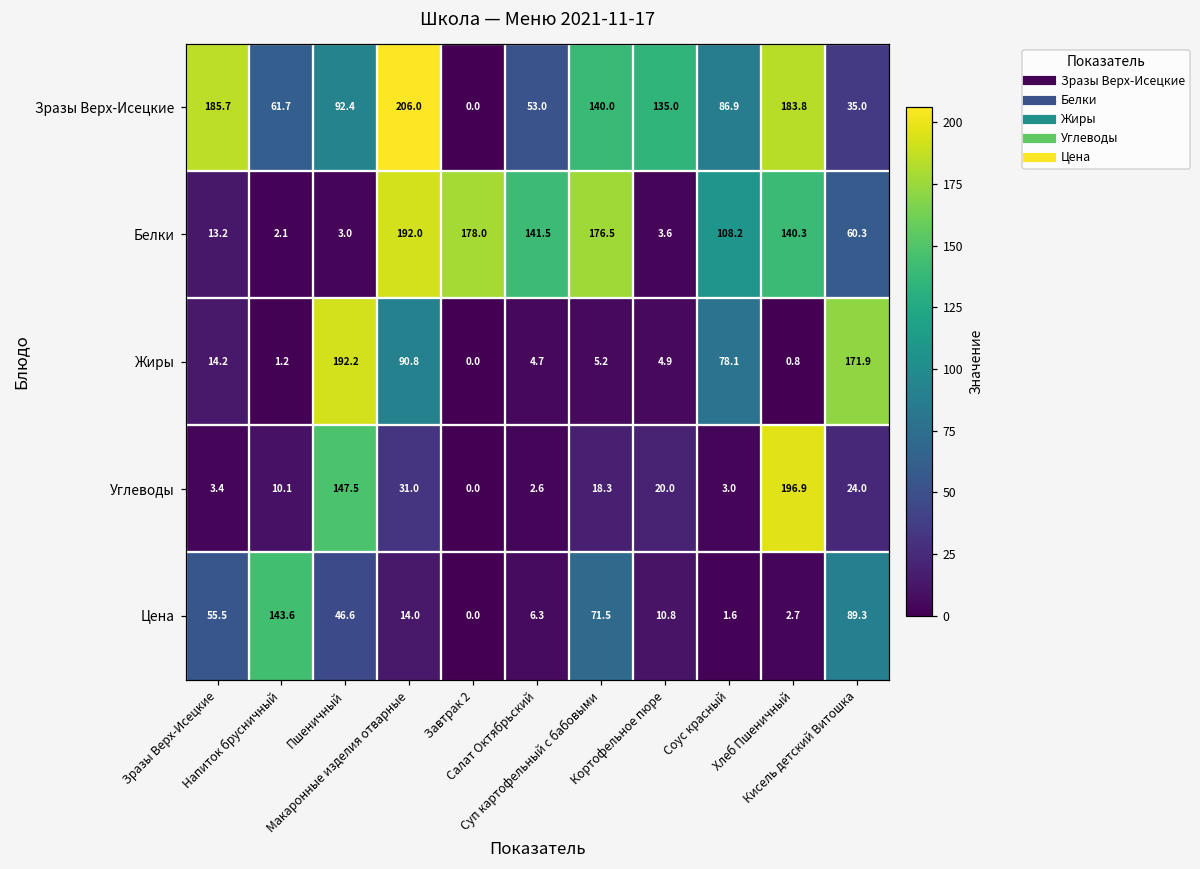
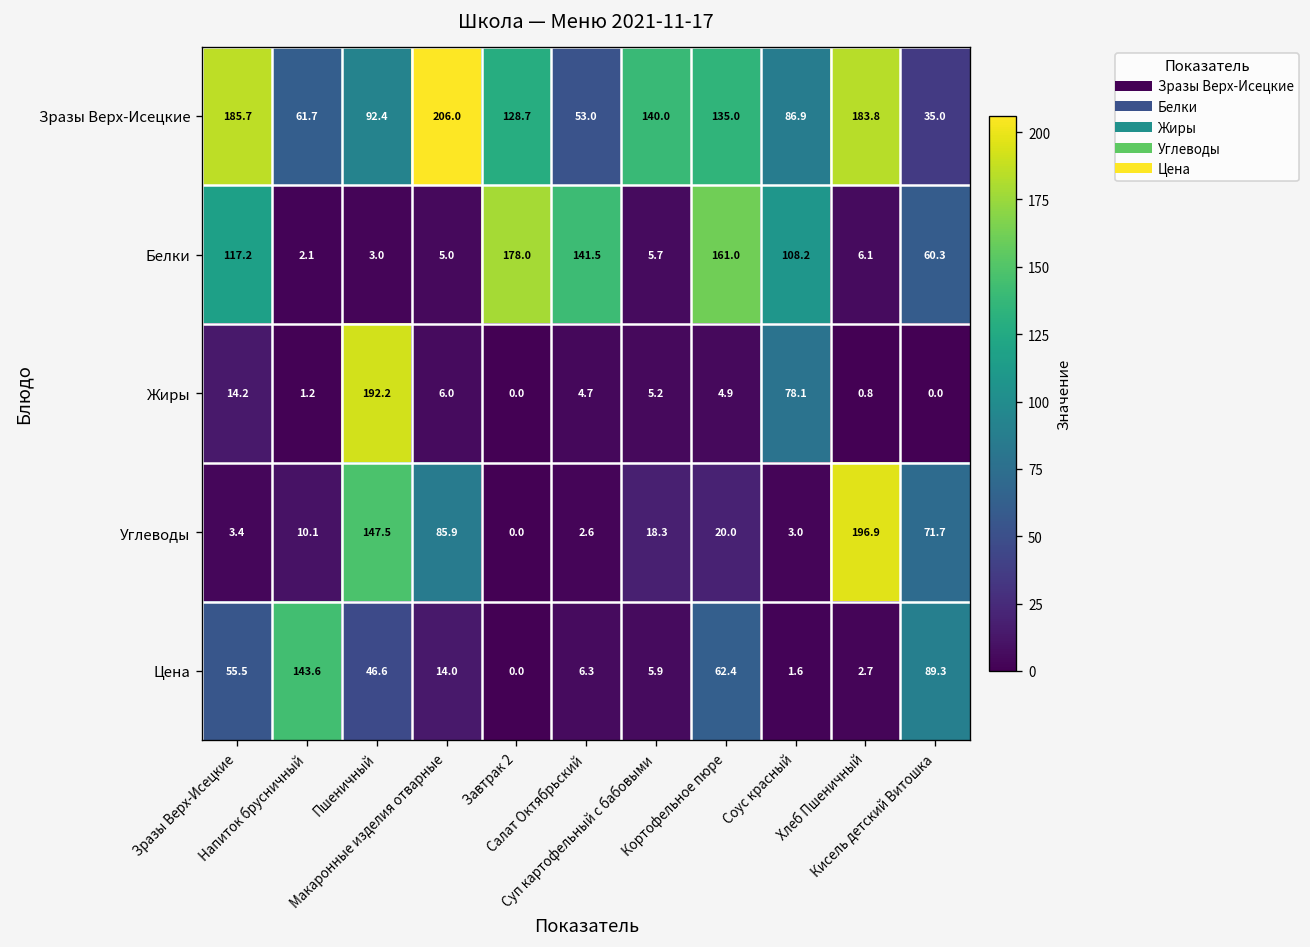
  {
    "Зразы Верх-Исецкие": {
      "Зразы Верх-Исецкие": 185.7,
      "Напиток брусничный": 61.7,
      "Пшеничный": 92.4,
      "Макаронные изделия отварные": 206.0,
-     "Завтрак 2": 0.0,
+     "Завтрак 2": 128.7,
      "Салат Октябрьский": 53.0,
      "Суп картофельный с бабовыми": 140.0,
      "Кортофельное пюре": 135.0,
      "Соус красный": 86.9,
      "Хлеб Пшеничный": 183.8,
      "Кисель детский Витошка": 35.0
    },
    "Белки": {
-     "Зразы Верх-Исецкие": 13.2,
+     "Зразы Верх-Исецкие": 117.2,
      "Напиток брусничный": 2.1,
      "Пшеничный": 3.0,
-     "Макаронные изделия отварные": 192.0,
+     "Макаронные изделия отварные": 5.0,
      "Завтрак 2": 178.0,
      "Салат Октябрьский": 141.5,
-     "Суп картофельный с бабовыми": 176.5,
-     "Кортофельное пюре": 3.6,
+     "Суп картофельный с бабовыми": 5.7,
+     "Кортофельное пюре": 161.0,
      "Соус красный": 108.2,
-     "Хлеб Пшеничный": 140.3,
+     "Хлеб Пшеничный": 6.1,
      "Кисель детский Витошка": 60.3
    },
    "Жиры": {
      "Зразы Верх-Исецкие": 14.2,
      "Напиток брусничный": 1.2,
      "Пшеничный": 192.2,
-     "Макаронные изделия отварные": 90.8,
+     "Макаронные изделия отварные": 6.0,
      "Завтрак 2": 0.0,
      "Салат Октябрьский": 4.7,
      "Суп картофельный с бабовыми": 5.2,
      "Кортофельное пюре": 4.9,
      "Соус красный": 78.1,
      "Хлеб Пшеничный": 0.8,
-     "Кисель детский Витошка": 171.9
+     "Кисель детский Витошка": 0.0
    },
    "Углеводы": {
      "Зразы Верх-Исецкие": 3.4,
      "Напиток брусничный": 10.1,
      "Пшеничный": 147.5,
-     "Макаронные изделия отварные": 31.0,
+     "Макаронные изделия отварные": 85.9,
      "Завтрак 2": 0.0,
      "Салат Октябрьский": 2.6,
      "Суп картофельный с бабовыми": 18.3,
      "Кортофельное пюре": 20.0,
      "Соус красный": 3.0,
      "Хлеб Пшеничный": 196.9,
-     "Кисель детский Витошка": 24.0
+     "Кисель детский Витошка": 71.7
    },
    "Цена": {
      "Зразы Верх-Исецкие": 55.5,
      "Напиток брусничный": 143.6,
      "Пшеничный": 46.6,
      "Макаронные изделия отварные": 14.0,
      "Завтрак 2": 0.0,
      "Салат Октябрьский": 6.3,
-     "Суп картофельный с бабовыми": 71.5,
-     "Кортофельное пюре": 10.8,
+     "Суп картофельный с бабовыми": 5.9,
+     "Кортофельное пюре": 62.4,
      "Соус красный": 1.6,
      "Хлеб Пшеничный": 2.7,
      "Кисель детский Витошка": 89.3
    }
  }
